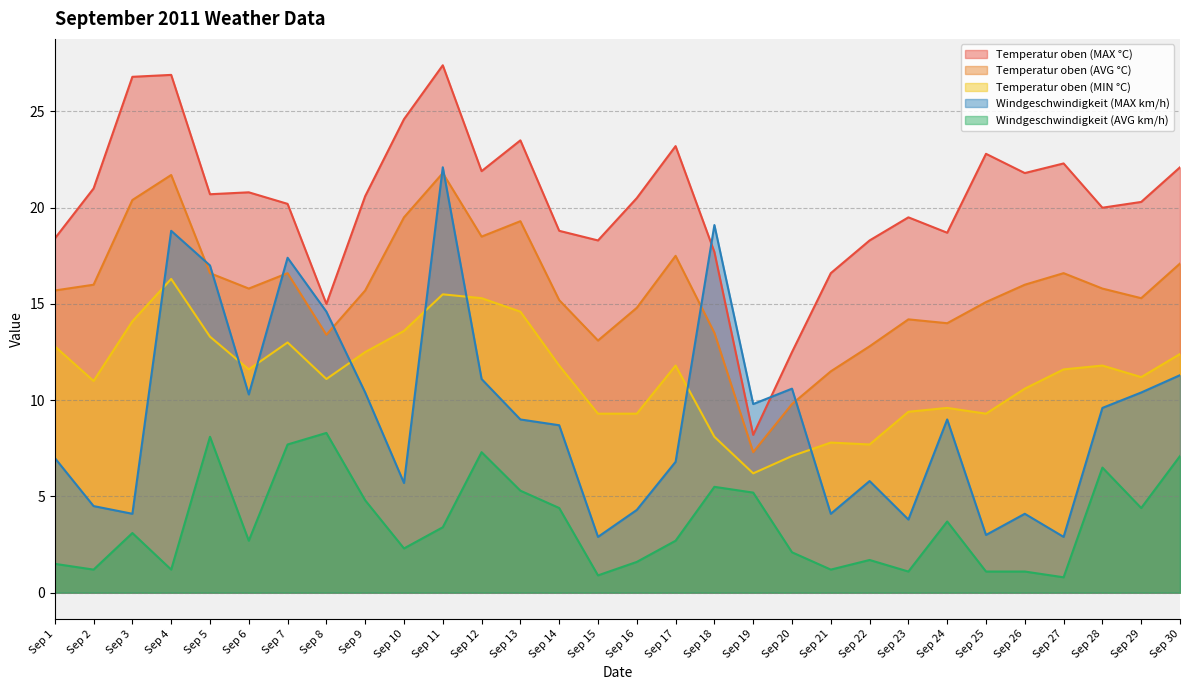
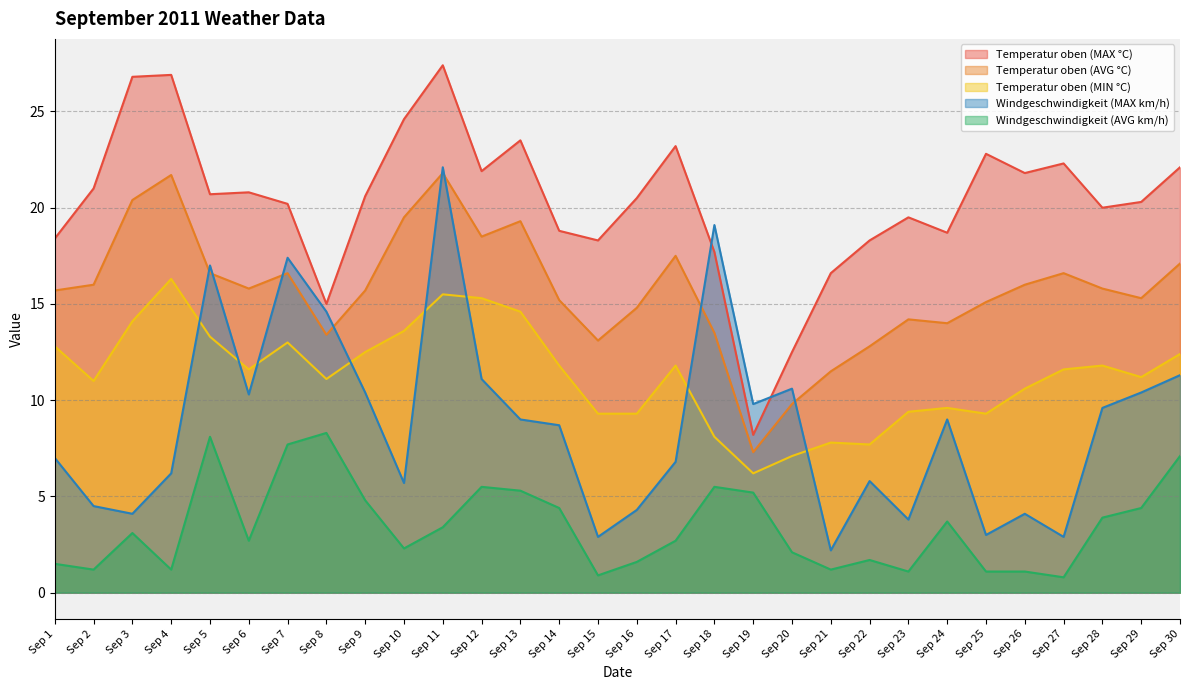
  {
    "Windgeschwindigkeit (MAX km/h)": {
      "Sep 1": 7.0,
      "Sep 2": 4.5,
      "Sep 3": 4.1,
-     "Sep 4": 18.8,
+     "Sep 4": 6.2,
      "Sep 5": 17.0,
      "Sep 6": 10.3,
      "Sep 7": 17.4,
      "Sep 8": 14.6,
      "Sep 9": 10.4,
      "Sep 10": 5.7,
      "Sep 11": 22.1,
      "Sep 12": 11.1,
      "Sep 13": 9.0,
      "Sep 14": 8.7,
      "Sep 15": 2.9,
      "Sep 16": 4.3,
      "Sep 17": 6.8,
      "Sep 18": 19.1,
      "Sep 19": 9.8,
      "Sep 20": 10.6,
-     "Sep 21": 4.1,
+     "Sep 21": 2.2,
      "Sep 22": 5.8,
      "Sep 23": 3.8,
      "Sep 24": 9.0,
      "Sep 25": 3.0,
      "Sep 26": 4.1,
      "Sep 27": 2.9,
      "Sep 28": 9.6,
      "Sep 29": 10.4,
      "Sep 30": 11.3
    },
    "Windgeschwindigkeit (AVG km/h)": {
      "Sep 1": 1.5,
      "Sep 2": 1.2,
      "Sep 3": 3.1,
      "Sep 4": 1.2,
      "Sep 5": 8.1,
      "Sep 6": 2.7,
      "Sep 7": 7.7,
      "Sep 8": 8.3,
      "Sep 9": 4.8,
      "Sep 10": 2.3,
      "Sep 11": 3.4,
-     "Sep 12": 7.3,
+     "Sep 12": 5.5,
      "Sep 13": 5.3,
      "Sep 14": 4.4,
      "Sep 15": 0.9,
      "Sep 16": 1.6,
      "Sep 17": 2.7,
      "Sep 18": 5.5,
      "Sep 19": 5.2,
      "Sep 20": 2.1,
      "Sep 21": 1.2,
      "Sep 22": 1.7,
      "Sep 23": 1.1,
      "Sep 24": 3.7,
      "Sep 25": 1.1,
      "Sep 26": 1.1,
      "Sep 27": 0.8,
-     "Sep 28": 6.5,
+     "Sep 28": 3.9,
      "Sep 29": 4.4,
      "Sep 30": 7.1
    }
  }
